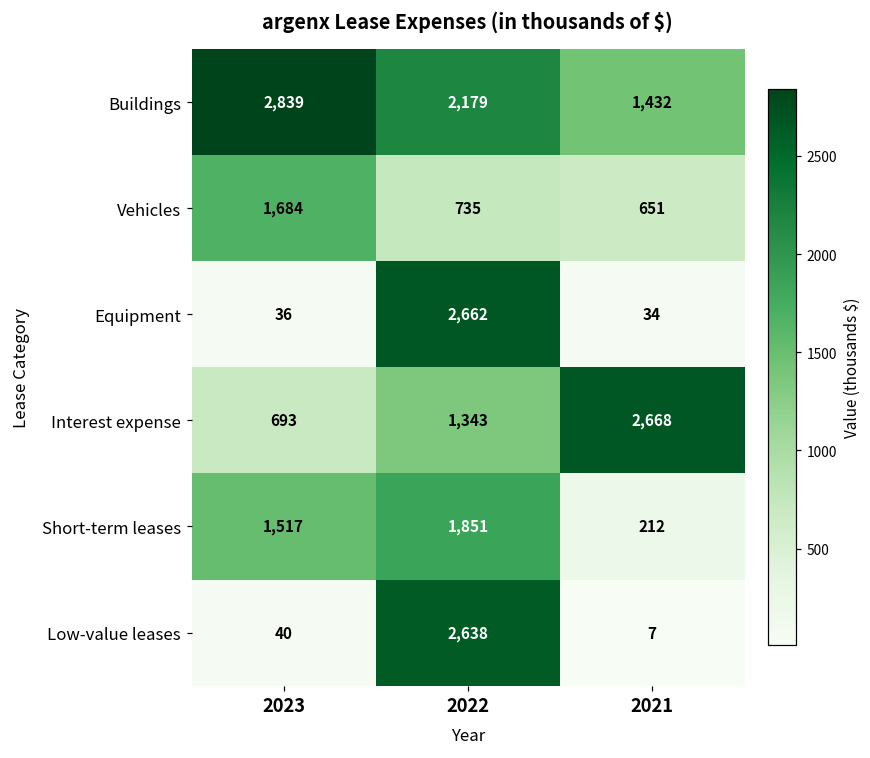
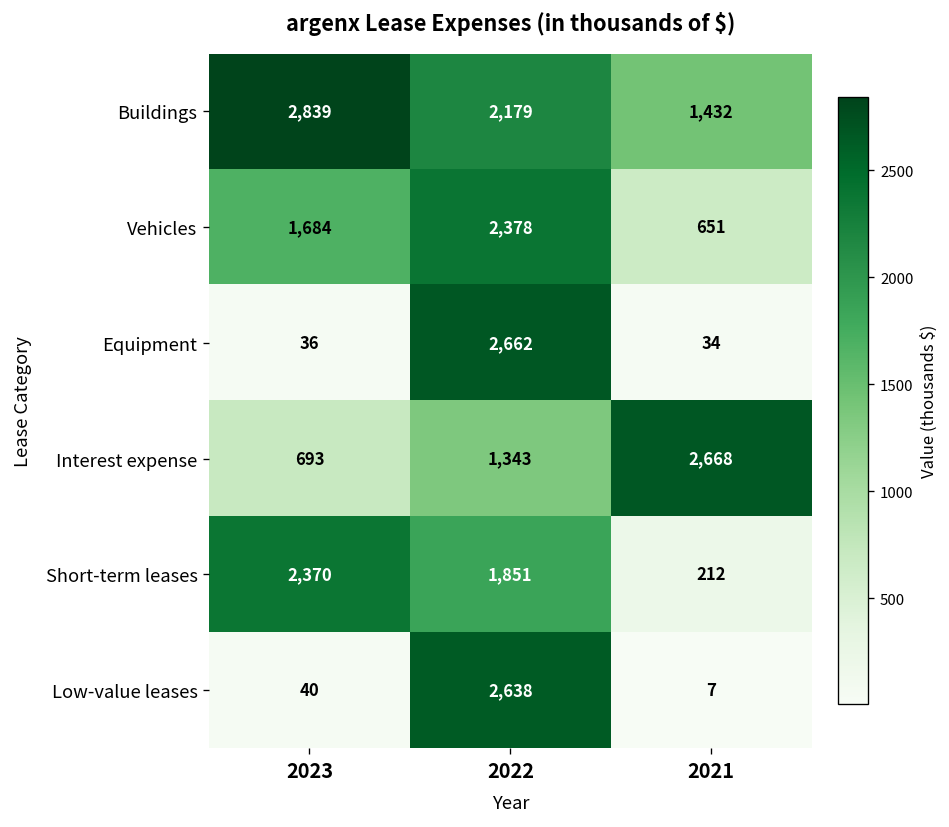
  {
    "Buildings": {
      "2023": "2,839",
      "2022": "2,179",
      "2021": "1,432"
    },
    "Vehicles": {
      "2023": "1,684",
-     "2022": "735",
+     "2022": "2,378",
      "2021": "651"
    },
    "Equipment": {
      "2023": "36",
      "2022": "2,662",
      "2021": "34"
    },
    "Interest expense": {
      "2023": "693",
      "2022": "1,343",
      "2021": "2,668"
    },
    "Short-term leases": {
-     "2023": "1,517",
+     "2023": "2,370",
      "2022": "1,851",
      "2021": "212"
    },
    "Low-value leases": {
      "2023": "40",
      "2022": "2,638",
      "2021": "7"
    }
  }
